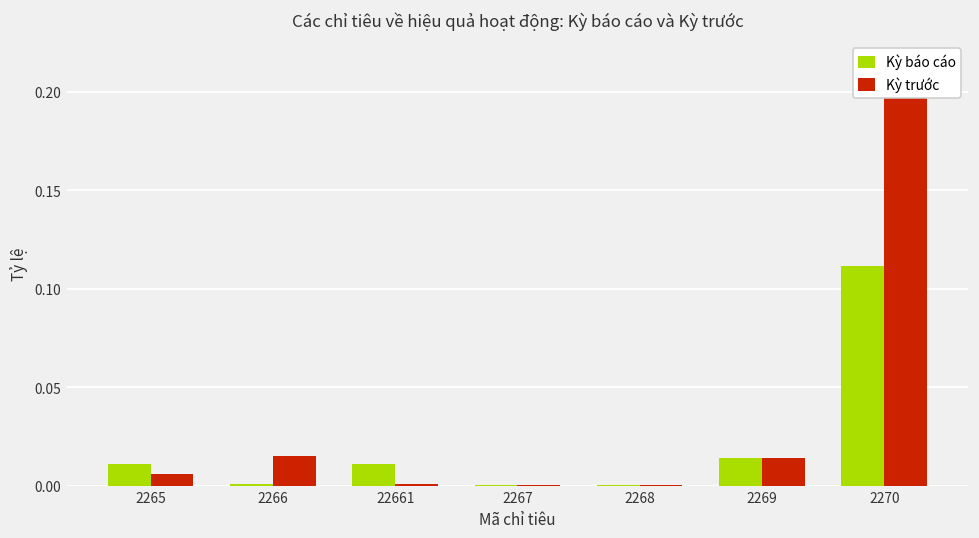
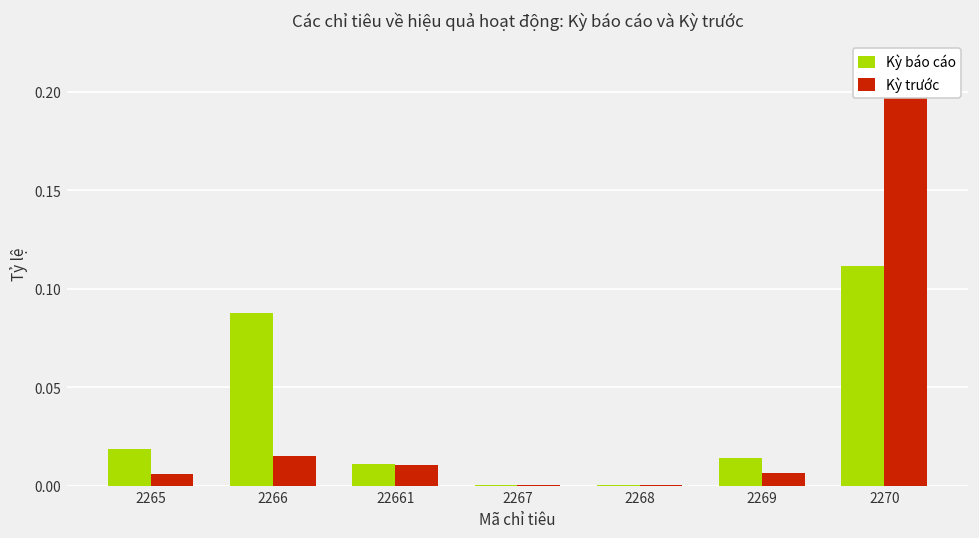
  {
    "Kỳ báo cáo": {
-     "2265": 0.011,
-     "2266": 0.001,
+     "2265": 0.019,
+     "2266": 0.088,
      "22661": 0.011,
      "2269": 0.014,
      "2270": 0.112
    },
    "Kỳ trước": {
      "2265": 0.006,
      "2266": 0.015,
-     "22661": 0.001,
-     "2269": 0.014
+     "22661": 0.011,
+     "2269": 0.006
    }
  }
